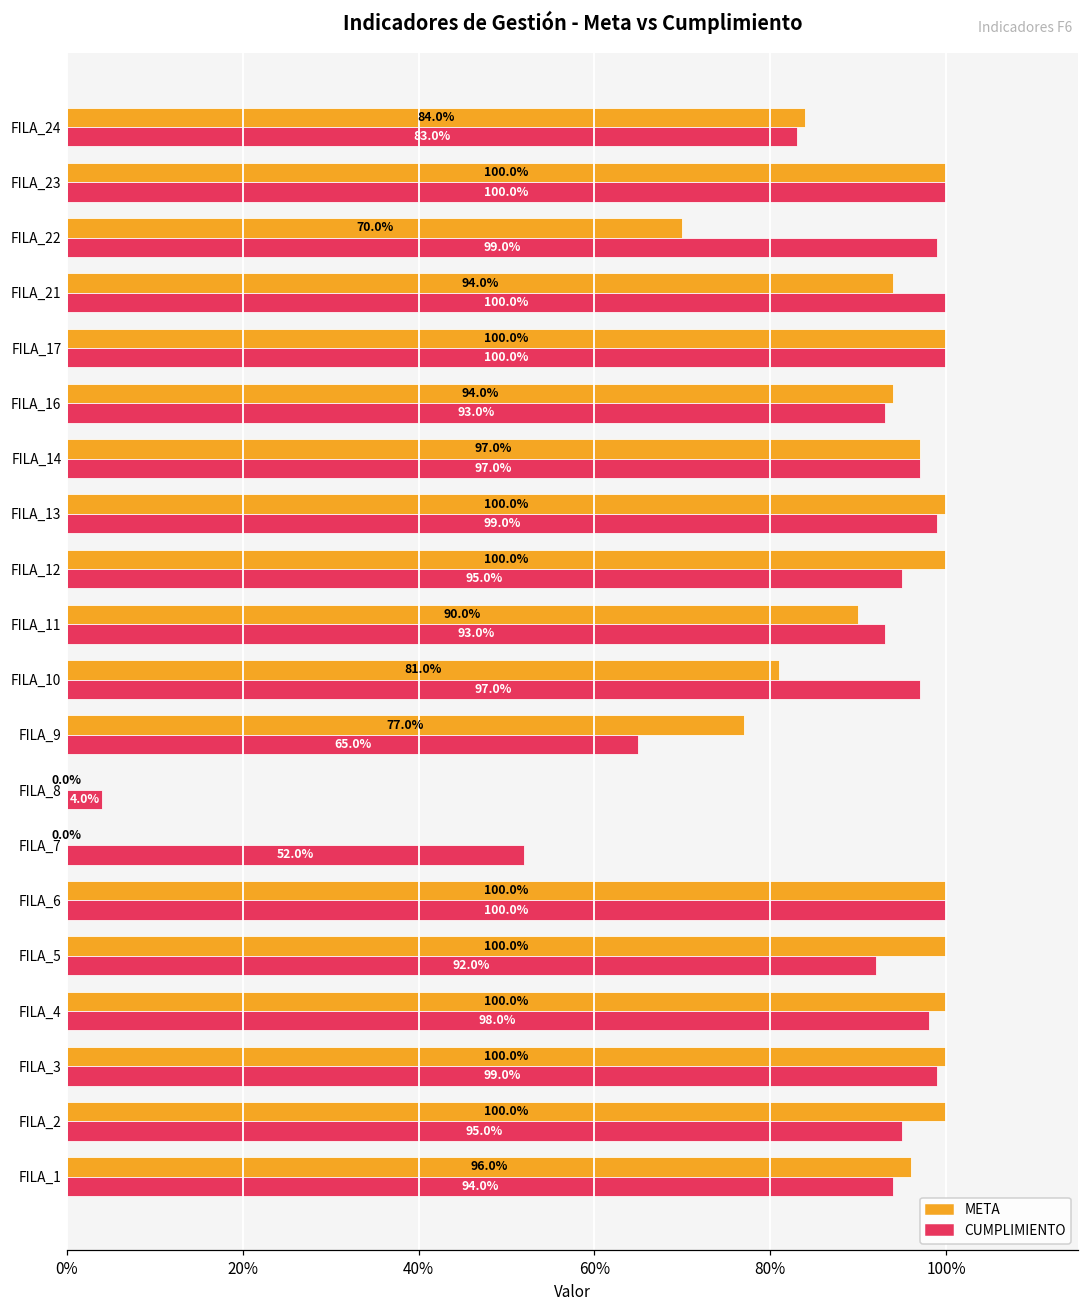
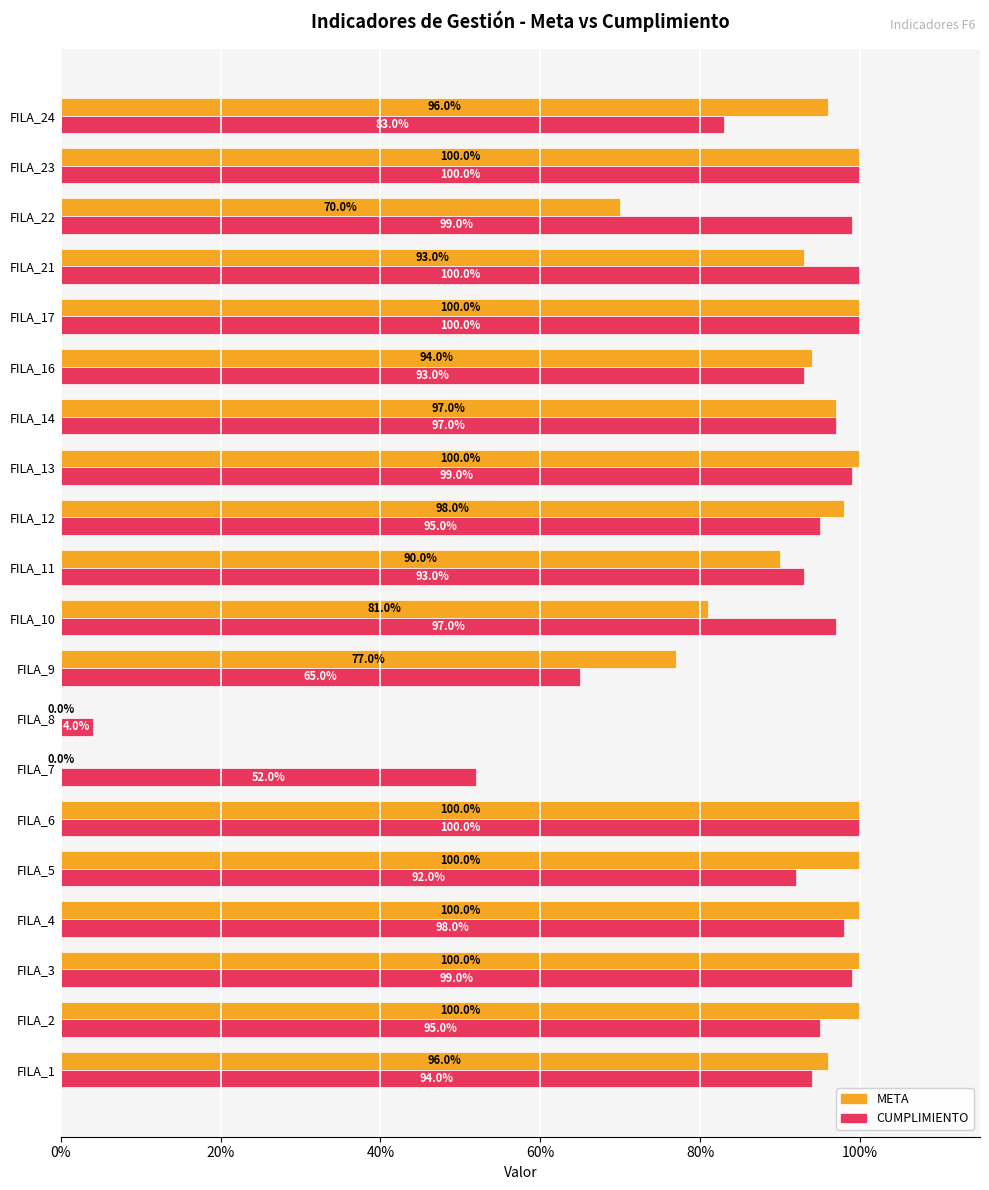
  {
    "META": {
-     "FILA_24": "84.0%",
+     "FILA_24": "96.0%",
      "FILA_23": "100.0%",
      "FILA_22": "70.0%",
-     "FILA_21": "94.0%",
+     "FILA_21": "93.0%",
      "FILA_17": "100.0%",
      "FILA_16": "94.0%",
      "FILA_14": "97.0%",
      "FILA_13": "100.0%",
-     "FILA_12": "100.0%",
+     "FILA_12": "98.0%",
      "FILA_11": "90.0%",
      "FILA_10": "81.0%",
      "FILA_9": "77.0%",
      "FILA_8": "0.0%",
      "FILA_7": "0.0%",
      "FILA_6": "100.0%",
      "FILA_5": "100.0%",
      "FILA_4": "100.0%",
      "FILA_3": "100.0%",
      "FILA_2": "100.0%",
      "FILA_1": "96.0%"
    },
    "CUMPLIMIENTO": {
      "FILA_24": "83.0%",
      "FILA_23": "100.0%",
      "FILA_22": "99.0%",
      "FILA_21": "100.0%",
      "FILA_17": "100.0%",
      "FILA_16": "93.0%",
      "FILA_14": "97.0%",
      "FILA_13": "99.0%",
      "FILA_12": "95.0%",
      "FILA_11": "93.0%",
      "FILA_10": "97.0%",
      "FILA_9": "65.0%",
      "FILA_8": "4.0%",
      "FILA_7": "52.0%",
      "FILA_6": "100.0%",
      "FILA_5": "92.0%",
      "FILA_4": "98.0%",
      "FILA_3": "99.0%",
      "FILA_2": "95.0%",
      "FILA_1": "94.0%"
    }
  }
